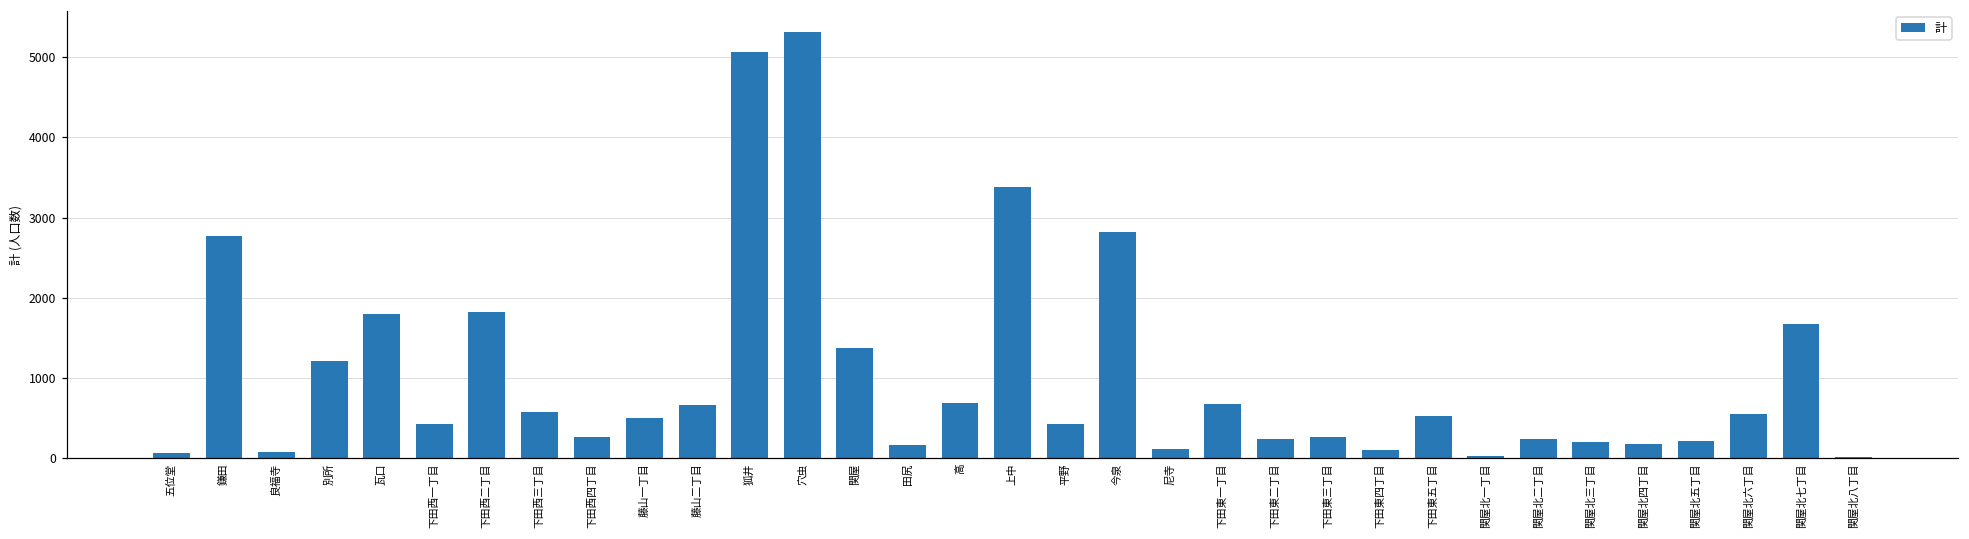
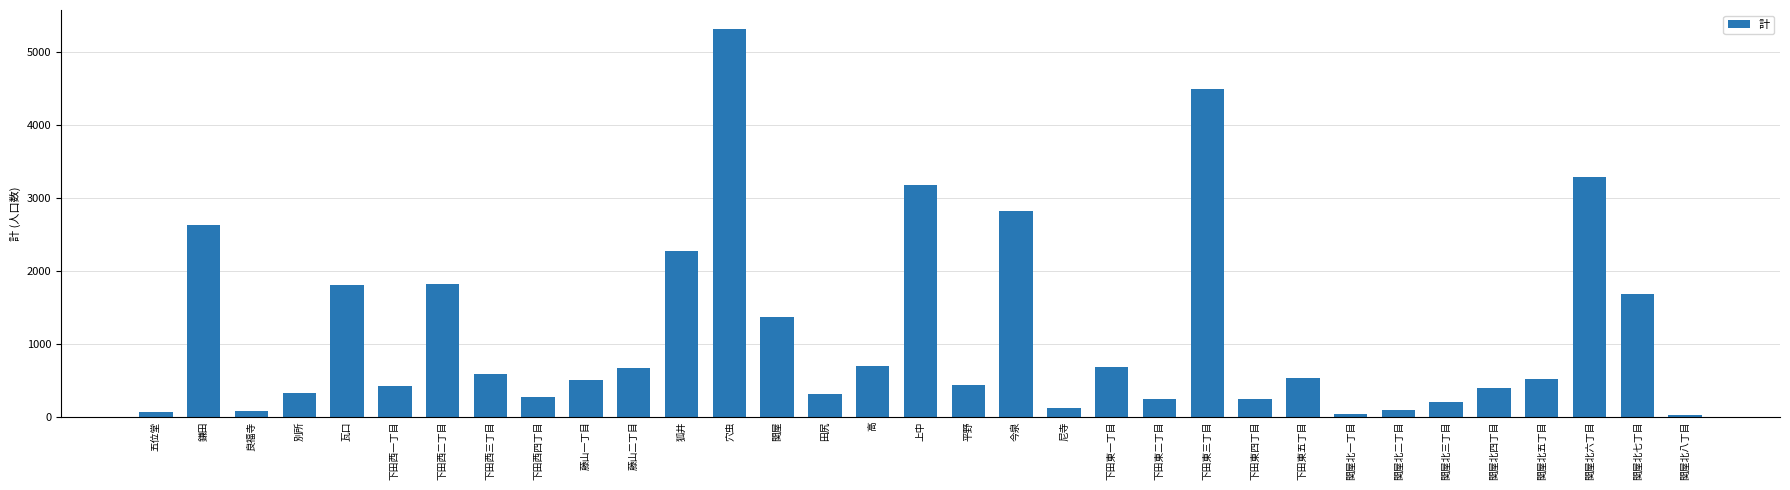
  {
    "五位堂": 100,
-   "鎌田": 2800,
+   "鎌田": 2600,
    "良福寺": 100,
-   "別所": 1200,
+   "別所": 300,
    "瓦口": 1800,
    "下田西一丁目": 400,
    "下田西二丁目": 1800,
    "下田西三丁目": 600,
    "下田西四丁目": 300,
    "藤山一丁目": 500,
    "藤山二丁目": 700,
-   "狐井": 5100,
+   "狐井": 2300,
    "穴虫": 5300,
    "関屋": 1400,
-   "田尻": 200,
+   "田尻": 300,
    "高": 700,
-   "上中": 3400,
+   "上中": 3200,
    "平野": 400,
    "今泉": 2800,
    "尼寺": 100,
    "下田東一丁目": 700,
    "下田東二丁目": 200,
-   "下田東三丁目": 300,
-   "下田東四丁目": 100,
+   "下田東三丁目": 4500,
+   "下田東四丁目": 200,
    "下田東五丁目": 500,
-   "関屋北二丁目": 200,
+   "関屋北二丁目": 100,
    "関屋北三丁目": 200,
-   "関屋北四丁目": 200,
-   "関屋北五丁目": 200,
-   "関屋北六丁目": 500,
+   "関屋北四丁目": 400,
+   "関屋北五丁目": 500,
+   "関屋北六丁目": 3300,
    "関屋北七丁目": 1700
  }
